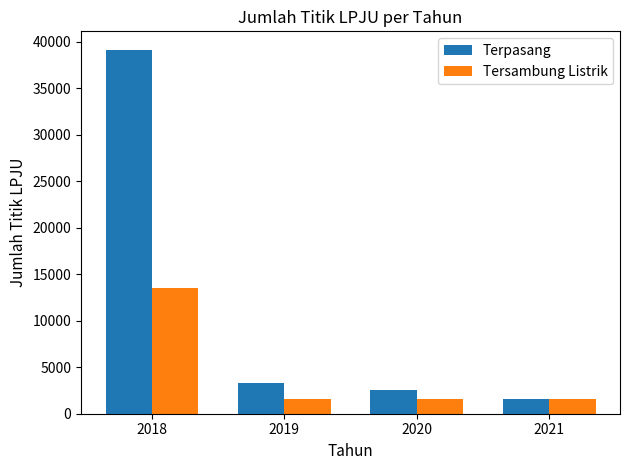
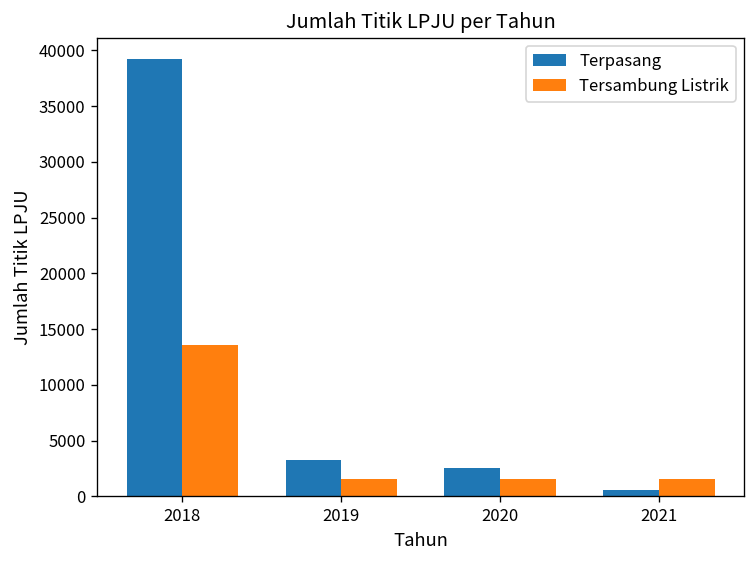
  {
    "Terpasang": {
      "2018": 39000,
      "2019": 3000,
      "2020": 3000,
-     "2021": 2000
+     "2021": 1000
    },
    "Tersambung Listrik": {
      "2018": 14000,
      "2019": 2000,
      "2020": 2000,
      "2021": 2000
    }
  }
